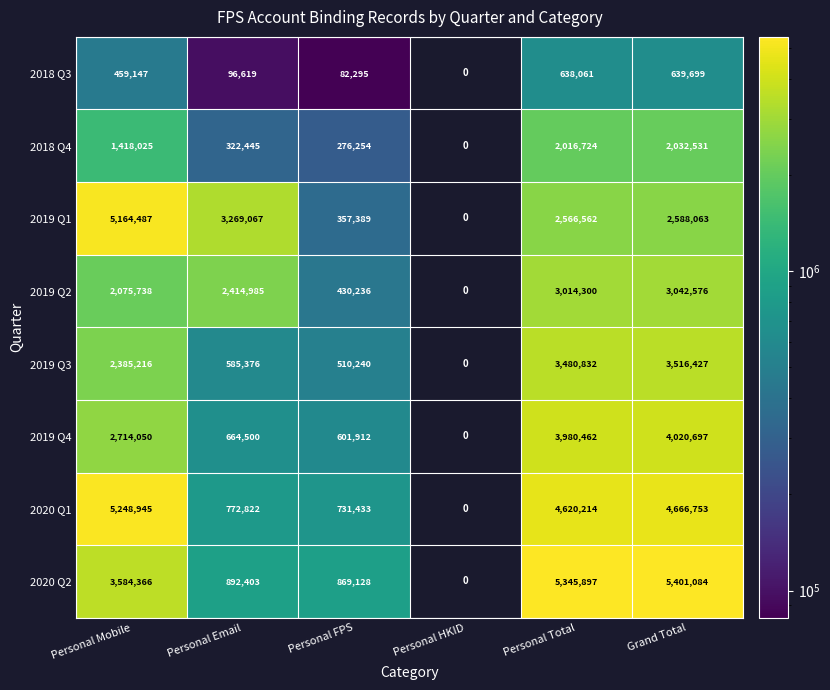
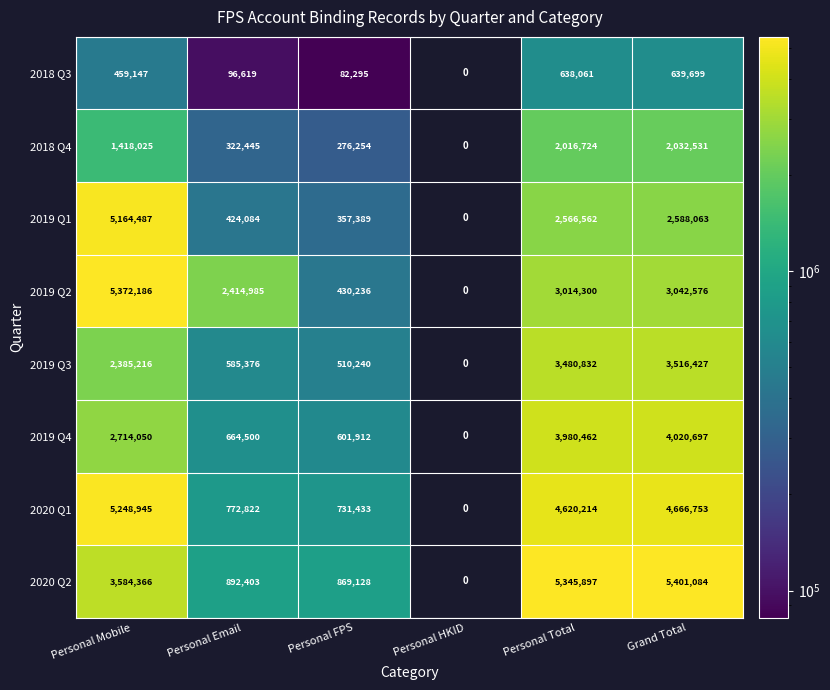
  {
    "2018 Q3": {
      "Personal Mobile": "459,147",
      "Personal Email": "96,619",
      "Personal FPS": "82,295",
      "Personal Total": "638,061",
      "Grand Total": "639,699"
    },
    "2018 Q4": {
      "Personal Mobile": "1,418,025",
      "Personal Email": "322,445",
      "Personal FPS": "276,254",
      "Personal Total": "2,016,724",
      "Grand Total": "2,032,531"
    },
    "2019 Q1": {
      "Personal Mobile": "5,164,487",
-     "Personal Email": "3,269,067",
+     "Personal Email": "424,084",
      "Personal FPS": "357,389",
      "Personal Total": "2,566,562",
      "Grand Total": "2,588,063"
    },
    "2019 Q2": {
-     "Personal Mobile": "2,075,738",
+     "Personal Mobile": "5,372,186",
      "Personal Email": "2,414,985",
      "Personal FPS": "430,236",
      "Personal Total": "3,014,300",
      "Grand Total": "3,042,576"
    },
    "2019 Q3": {
      "Personal Mobile": "2,385,216",
      "Personal Email": "585,376",
      "Personal FPS": "510,240",
      "Personal Total": "3,480,832",
      "Grand Total": "3,516,427"
    },
    "2019 Q4": {
      "Personal Mobile": "2,714,050",
      "Personal Email": "664,500",
      "Personal FPS": "601,912",
      "Personal Total": "3,980,462",
      "Grand Total": "4,020,697"
    },
    "2020 Q1": {
      "Personal Mobile": "5,248,945",
      "Personal Email": "772,822",
      "Personal FPS": "731,433",
      "Personal Total": "4,620,214",
      "Grand Total": "4,666,753"
    },
    "2020 Q2": {
      "Personal Mobile": "3,584,366",
      "Personal Email": "892,403",
      "Personal FPS": "869,128",
      "Personal Total": "5,345,897",
      "Grand Total": "5,401,084"
    }
  }
